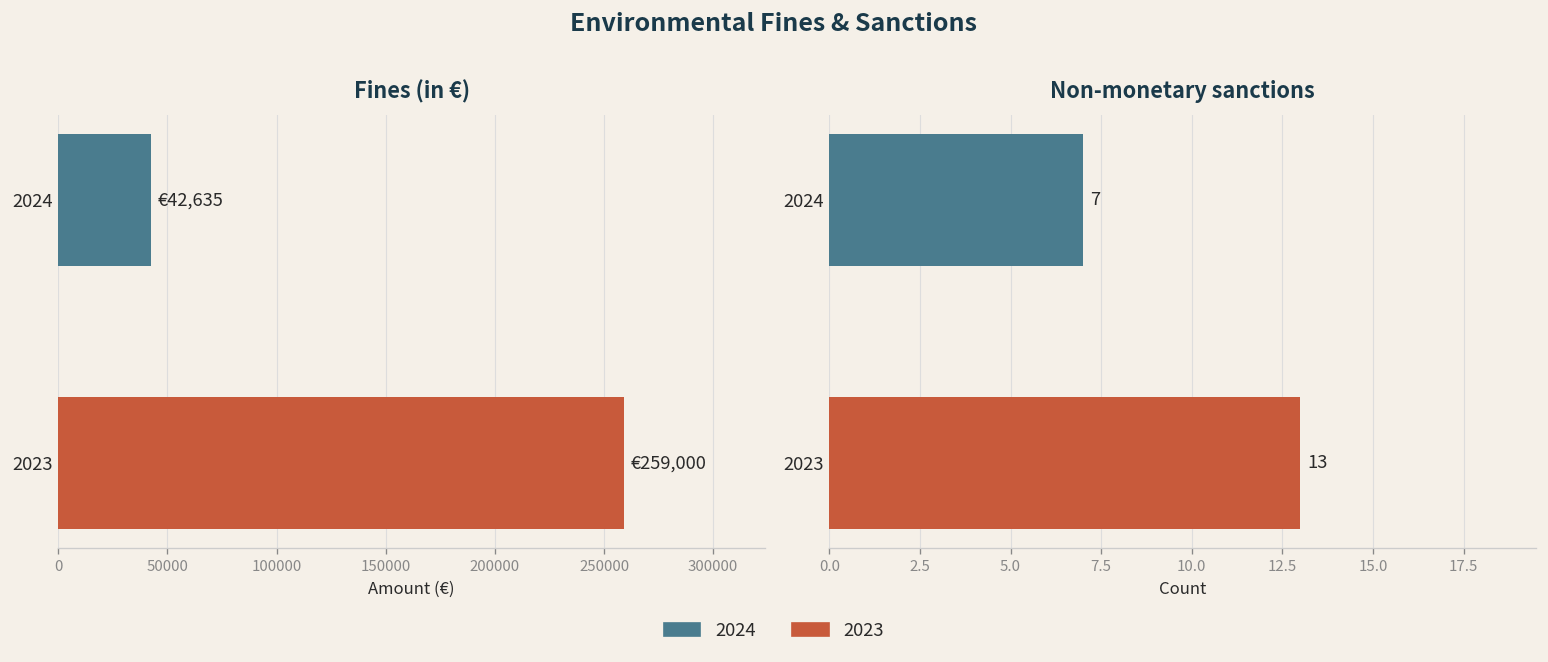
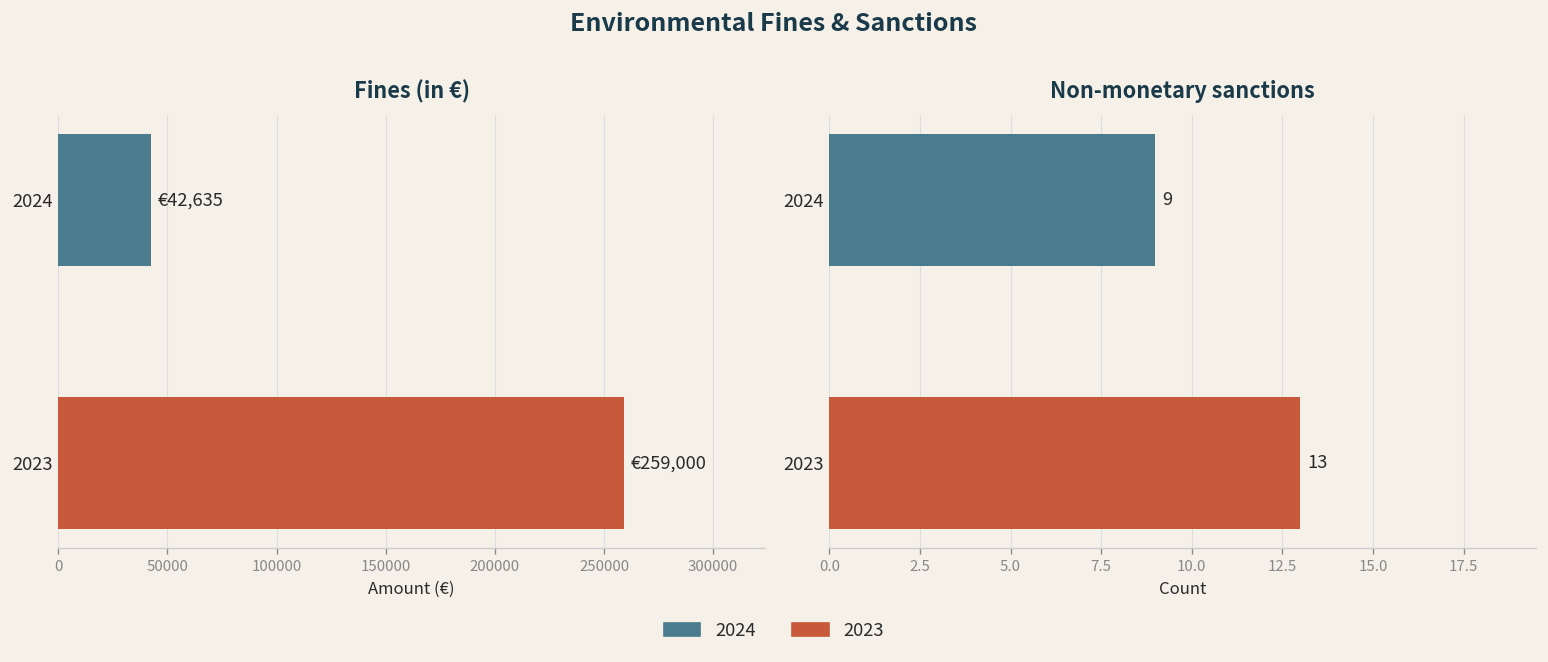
  {
    "Fines (in €)": {
      "2024": "€42,635",
      "2023": "€259,000"
    },
    "Non-monetary sanctions": {
-     "2024": "7",
+     "2024": "9",
      "2023": "13"
    }
  }
